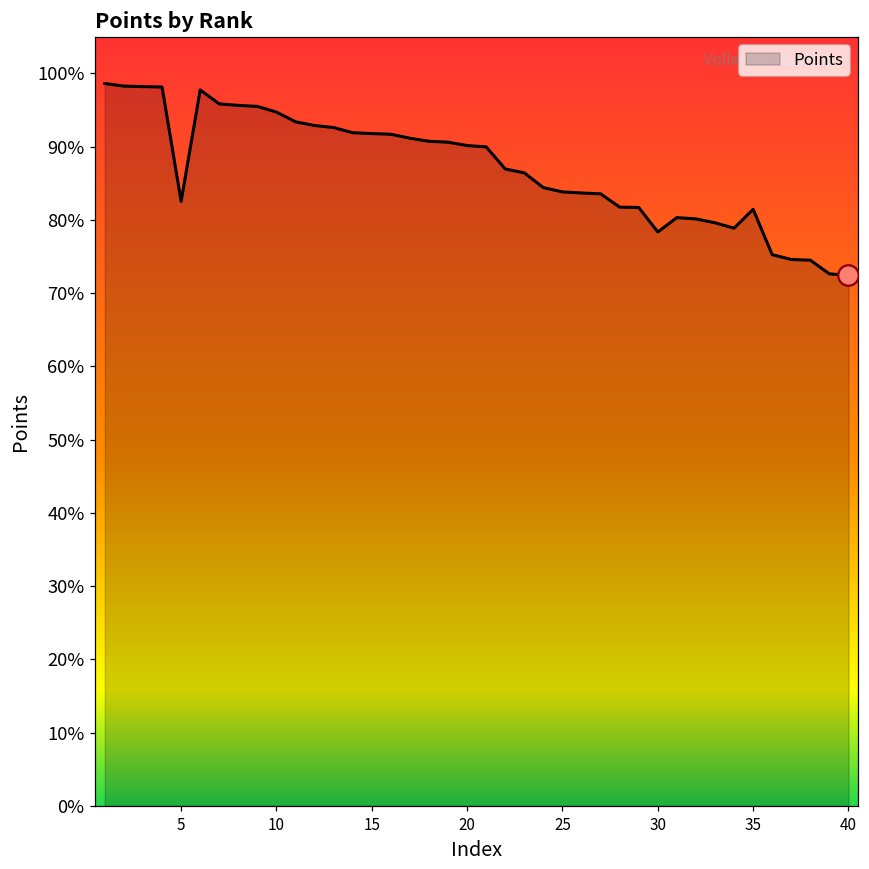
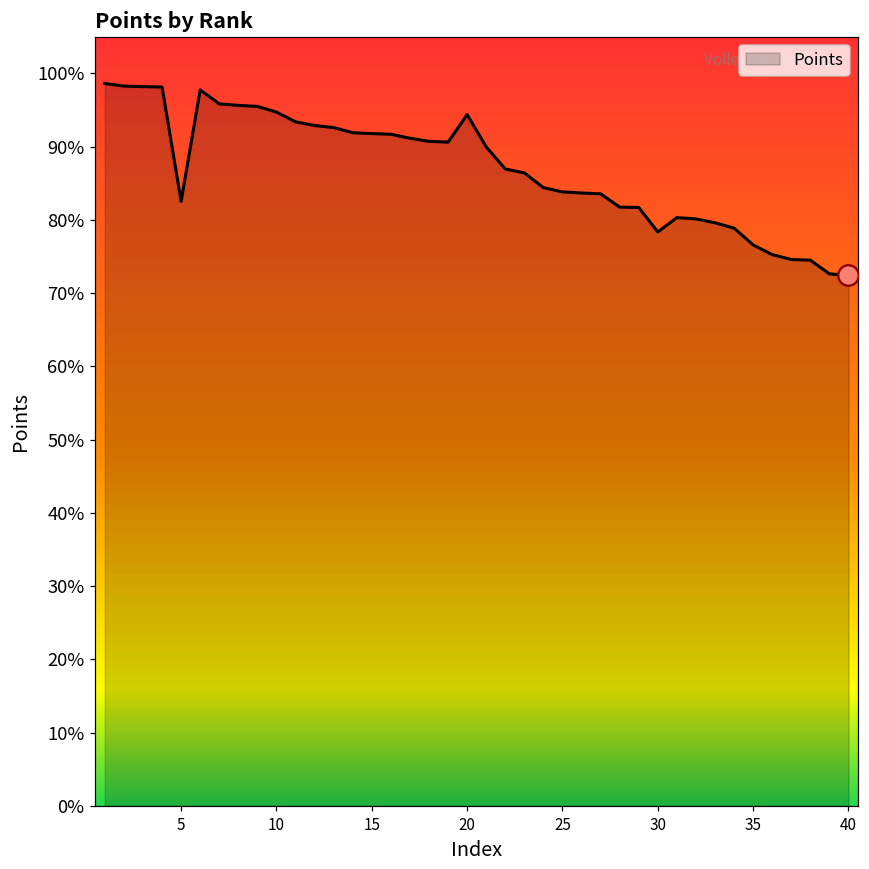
  {
    "Points": {
      "5": "83%",
      "10": "95%",
      "15": "92%",
-     "20": "90%",
+     "20": "94%",
      "25": "84%",
      "30": "78%",
-     "35": "81%"
+     "35": "77%"
    }
  }
